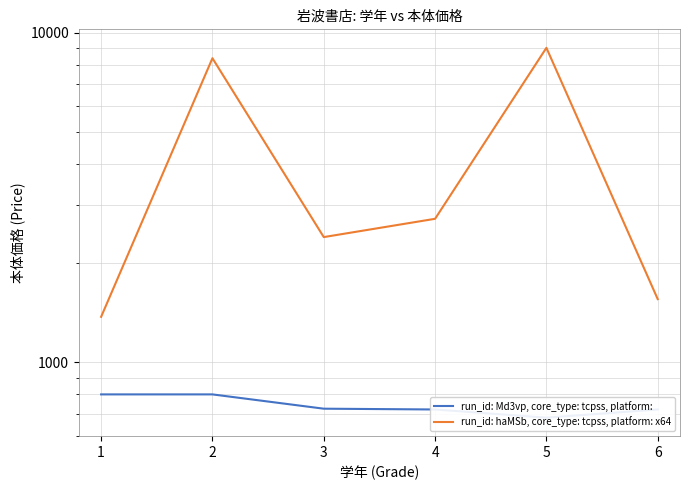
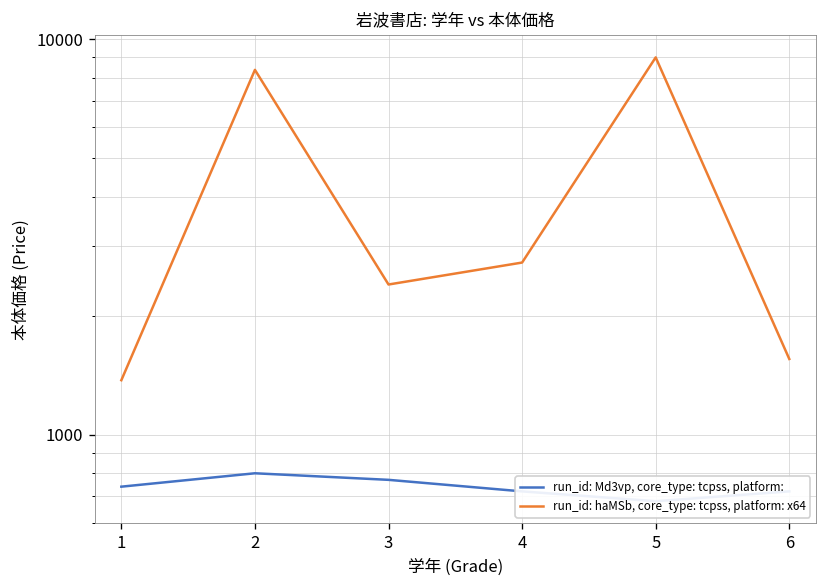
  {
    "run_id: Md3vp, core_type: tcpss, platform:": {
-     "1": 800,
+     "1": 740,
      "2": 800,
-     "3": 720
+     "3": 770
    },
    "run_id: haMSb, core_type: tcpss, platform: x64": {
      "1": 1380,
      "2": 8400,
      "3": 2400,
      "4": 2700,
      "5": 9000,
      "6": 1600
    }
  }
